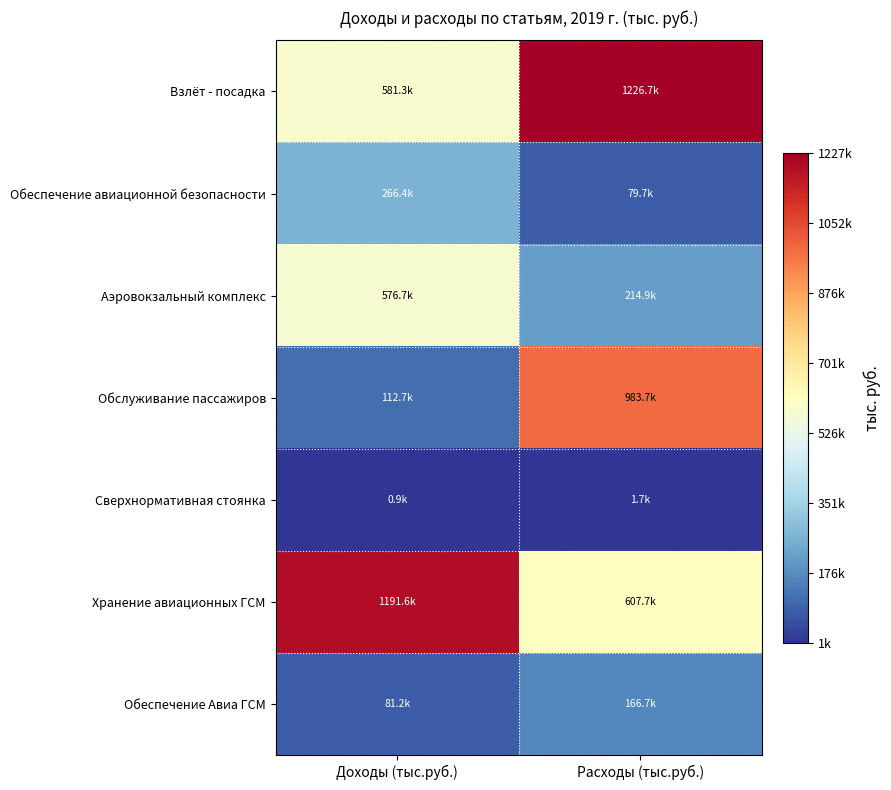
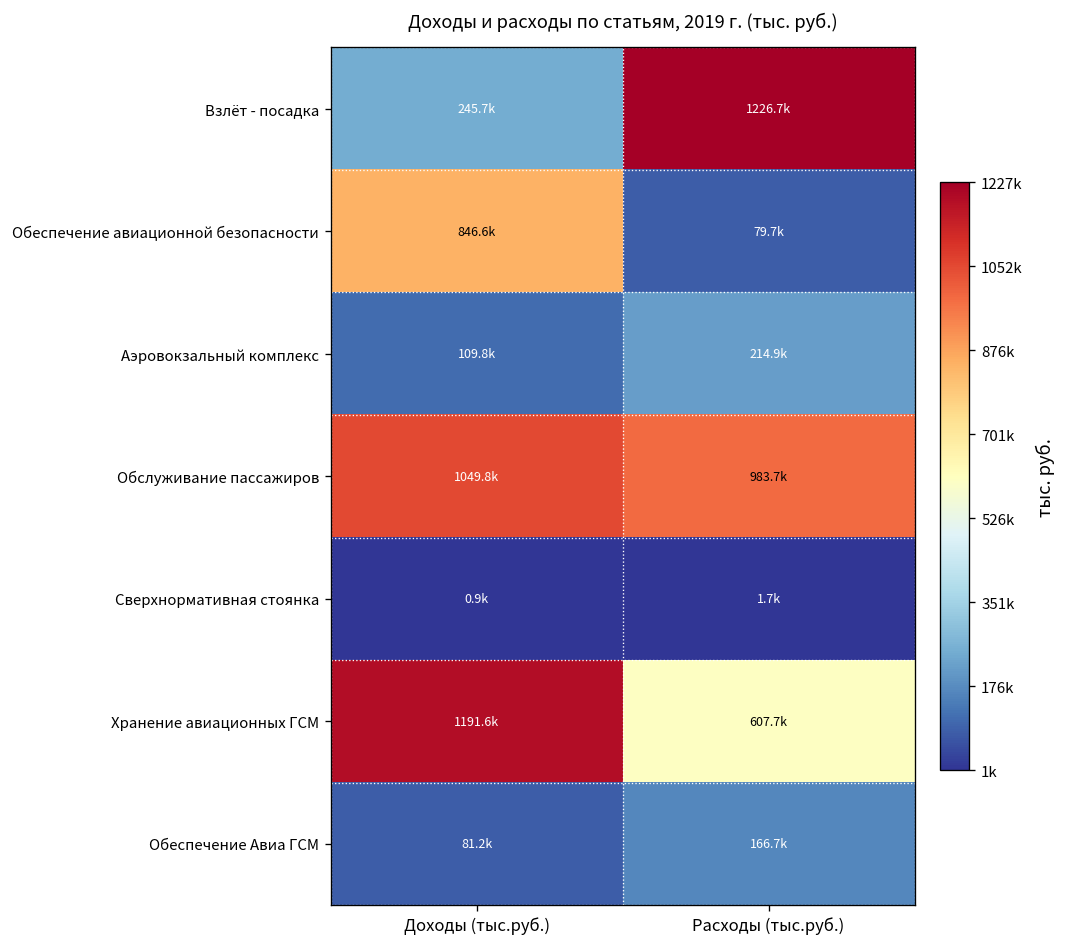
  {
    "Взлёт - посадка": {
-     "Доходы (тыс.руб.)": "581.3k",
+     "Доходы (тыс.руб.)": "245.7k",
      "Расходы (тыс.руб.)": "1226.7k"
    },
    "Обеспечение авиационной безопасности": {
-     "Доходы (тыс.руб.)": "266.4k",
+     "Доходы (тыс.руб.)": "846.6k",
      "Расходы (тыс.руб.)": "79.7k"
    },
    "Аэровокзальный комплекс": {
-     "Доходы (тыс.руб.)": "576.7k",
+     "Доходы (тыс.руб.)": "109.8k",
      "Расходы (тыс.руб.)": "214.9k"
    },
    "Обслуживание пассажиров": {
-     "Доходы (тыс.руб.)": "112.7k",
+     "Доходы (тыс.руб.)": "1049.8k",
      "Расходы (тыс.руб.)": "983.7k"
    },
    "Сверхнормативная стоянка": {
      "Доходы (тыс.руб.)": "0.9k",
      "Расходы (тыс.руб.)": "1.7k"
    },
    "Хранение авиационных ГСМ": {
      "Доходы (тыс.руб.)": "1191.6k",
      "Расходы (тыс.руб.)": "607.7k"
    },
    "Обеспечение Авиа ГСМ": {
      "Доходы (тыс.руб.)": "81.2k",
      "Расходы (тыс.руб.)": "166.7k"
    }
  }
